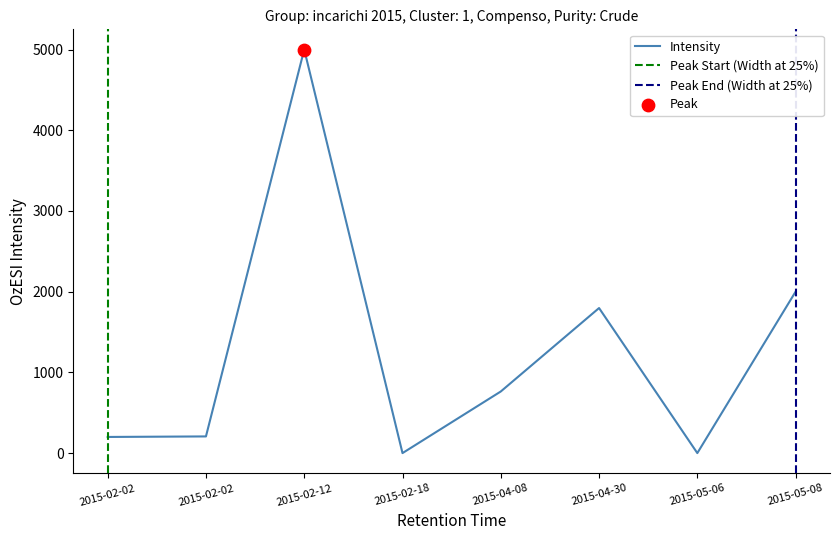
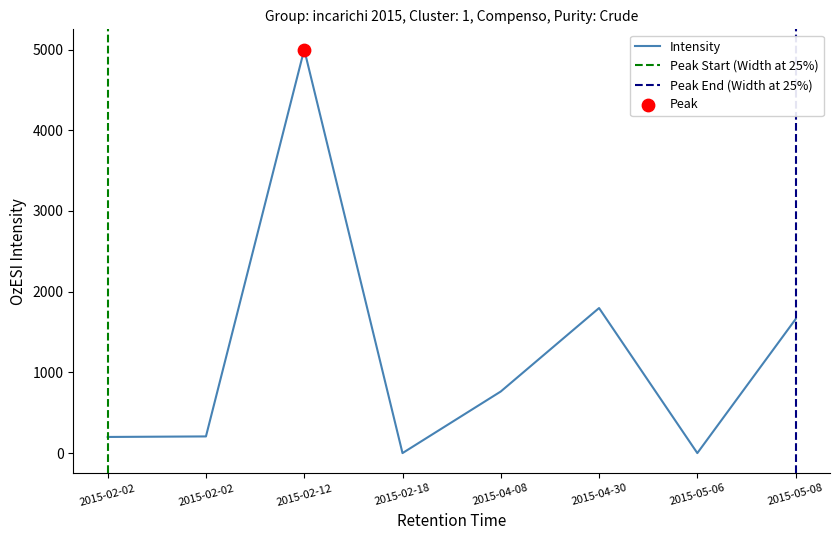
  {
    "Intensity": {
      "2015-02-18": 0,
      "2015-04-08": 800,
      "2015-04-30": 1800,
      "2015-05-06": 0,
-     "2015-05-08": 2000
+     "2015-05-08": 1700
    }
  }
